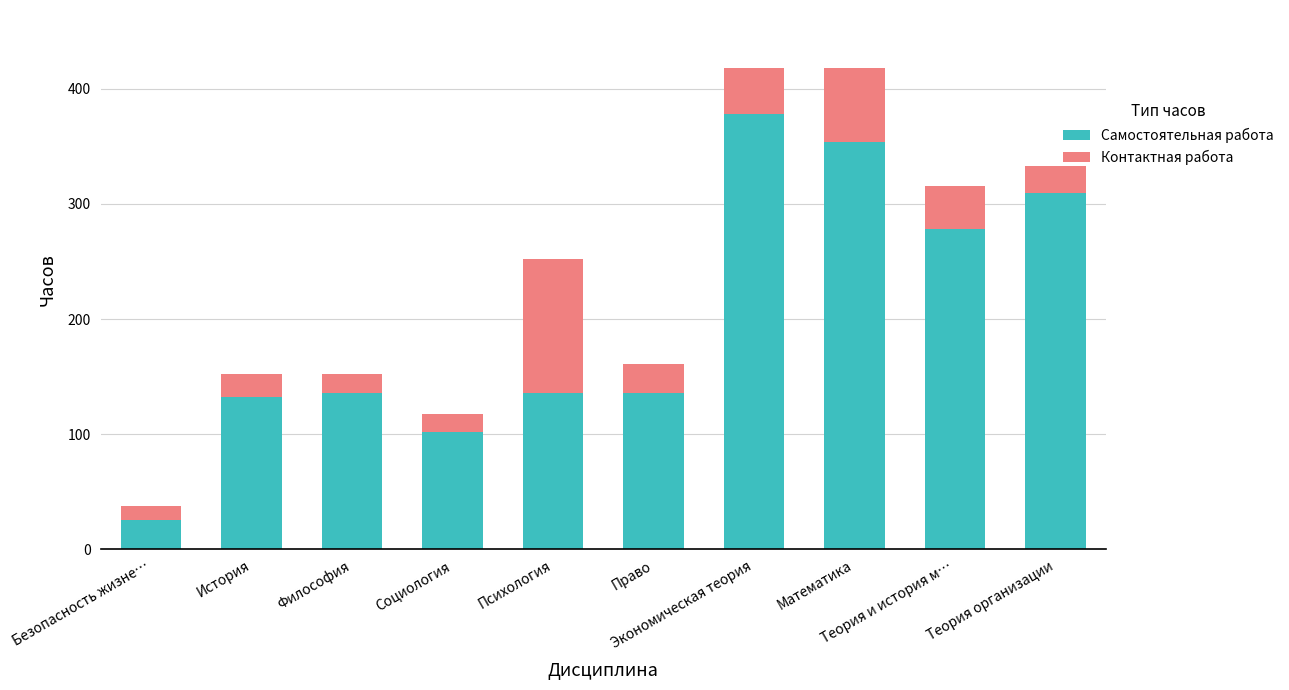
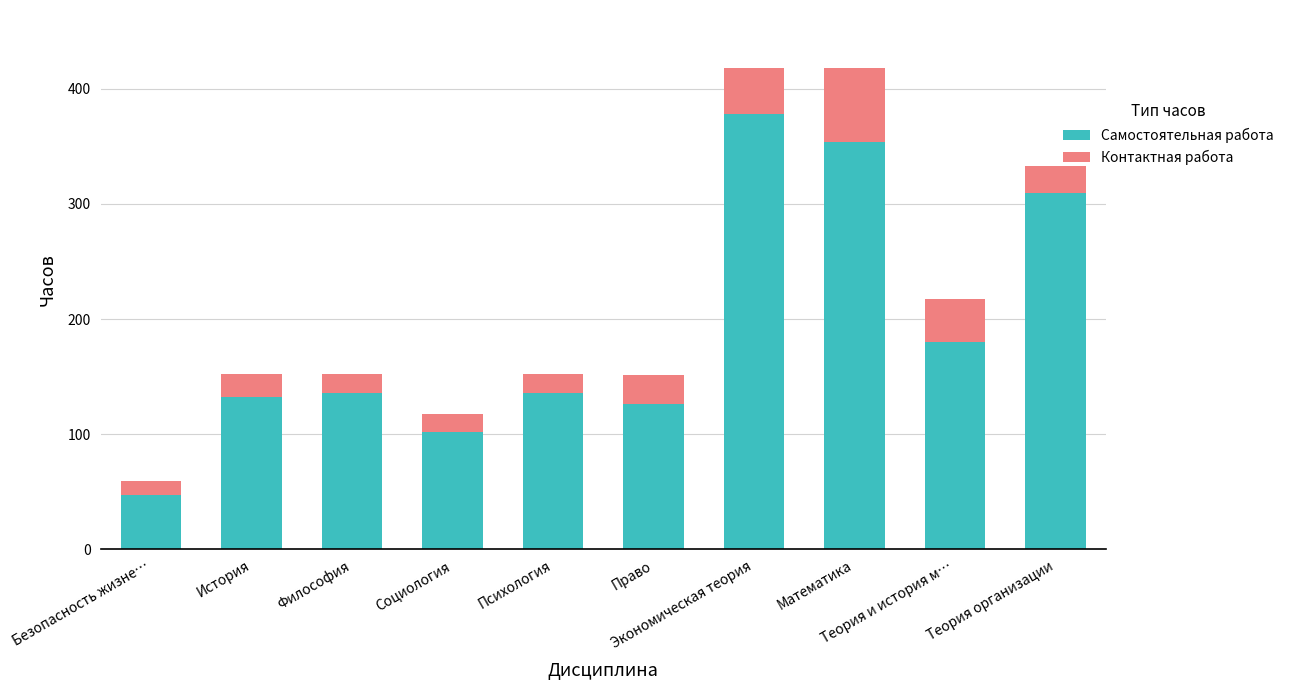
  {
    "Самостоятельная работа": {
-     "Безопасность жизне…": 26,
+     "Безопасность жизне…": 47,
      "История": 132,
      "Философия": 136,
      "Социология": 102,
      "Психология": 136,
-     "Право": 136,
+     "Право": 126,
      "Экономическая теория": 378,
      "Математика": 354,
-     "Теория и история м…": 278,
+     "Теория и история м…": 180,
      "Теория организации": 309
    },
    "Контактная работа": {
      "Безопасность жизне…": 12,
      "История": 20,
      "Философия": 16,
      "Социология": 16,
-     "Психология": 116,
+     "Психология": 16,
      "Право": 25,
      "Экономическая теория": 40,
      "Математика": 64,
      "Теория и история м…": 37,
      "Теория организации": 24
    }
  }
